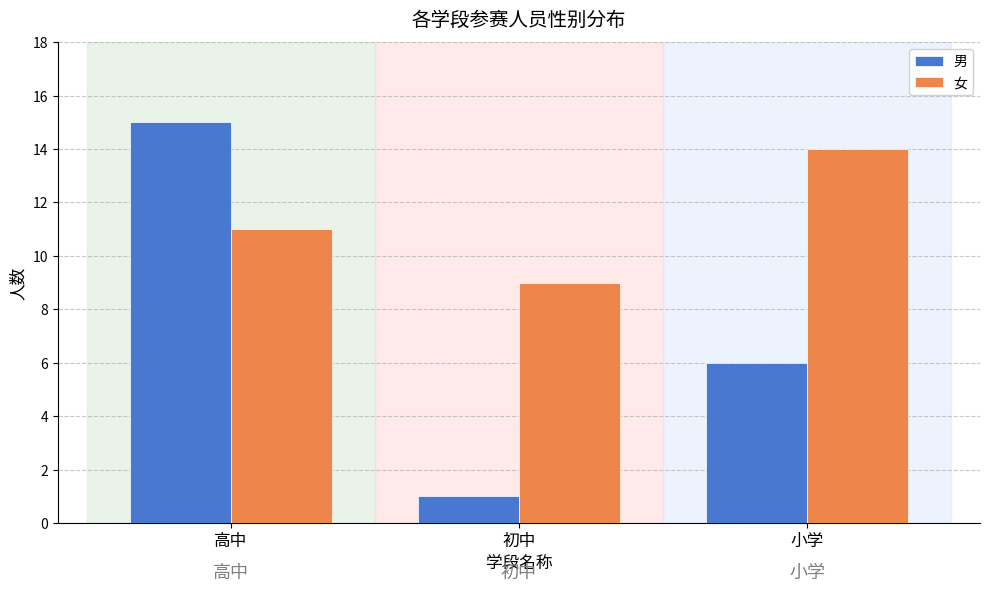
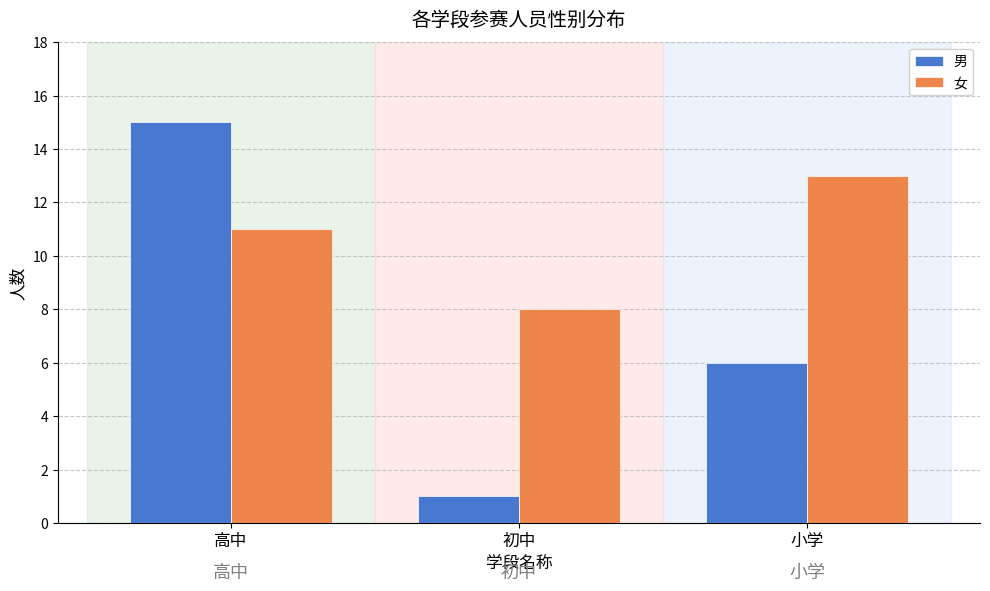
  {
    "男": {
      "高中": 15,
      "初中": 1,
      "小学": 6
    },
    "女": {
      "高中": 11,
-     "初中": 9,
-     "小学": 14
+     "初中": 8,
+     "小学": 13
    }
  }
